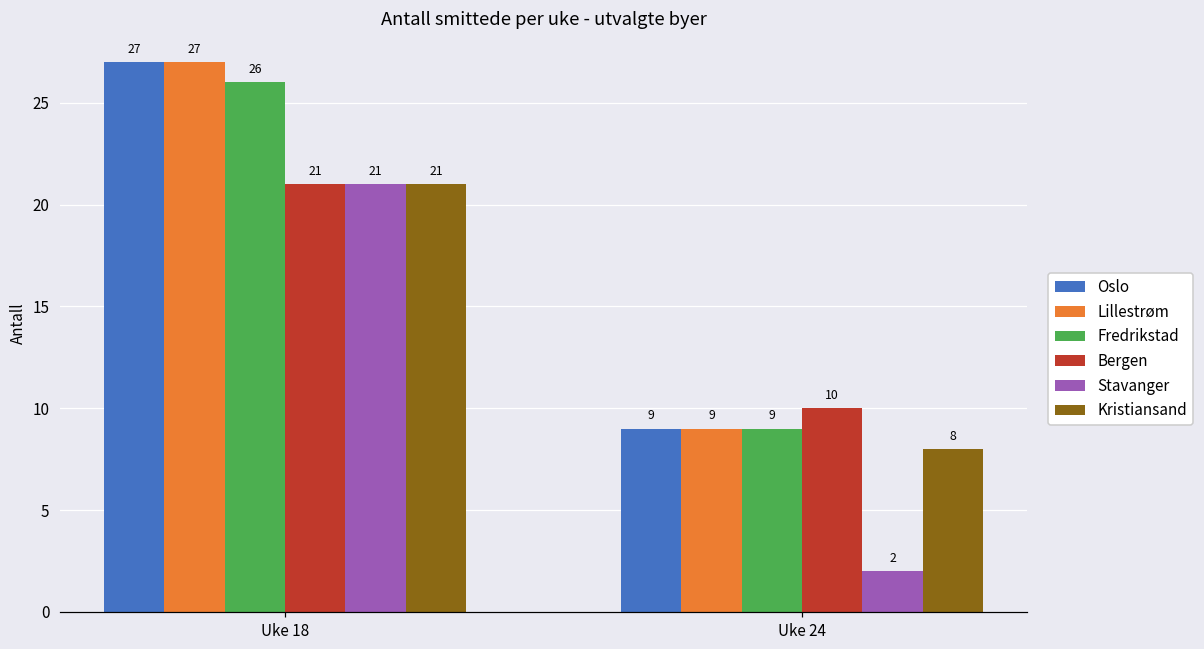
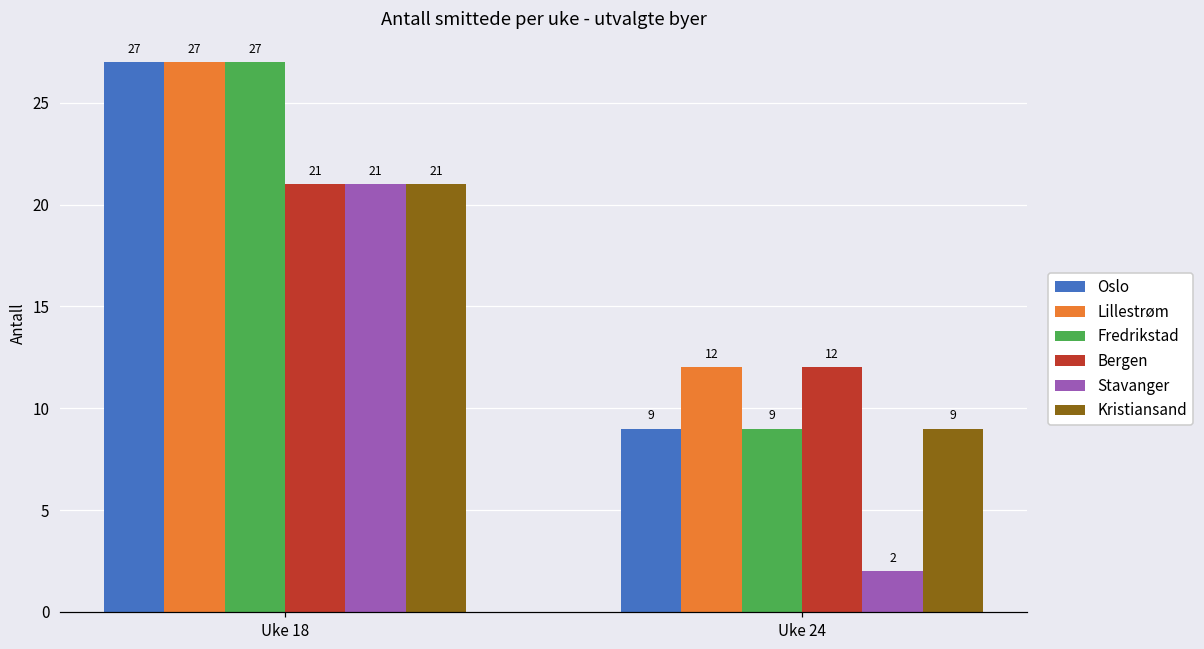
  {
    "Oslo": {
      "Uke 18": 27,
      "Uke 24": 9
    },
    "Lillestrøm": {
      "Uke 18": 27,
-     "Uke 24": 9
+     "Uke 24": 12
    },
    "Fredrikstad": {
-     "Uke 18": 26,
+     "Uke 18": 27,
      "Uke 24": 9
    },
    "Bergen": {
      "Uke 18": 21,
-     "Uke 24": 10
+     "Uke 24": 12
    },
    "Stavanger": {
      "Uke 18": 21,
      "Uke 24": 2
    },
    "Kristiansand": {
      "Uke 18": 21,
-     "Uke 24": 8
+     "Uke 24": 9
    }
  }
